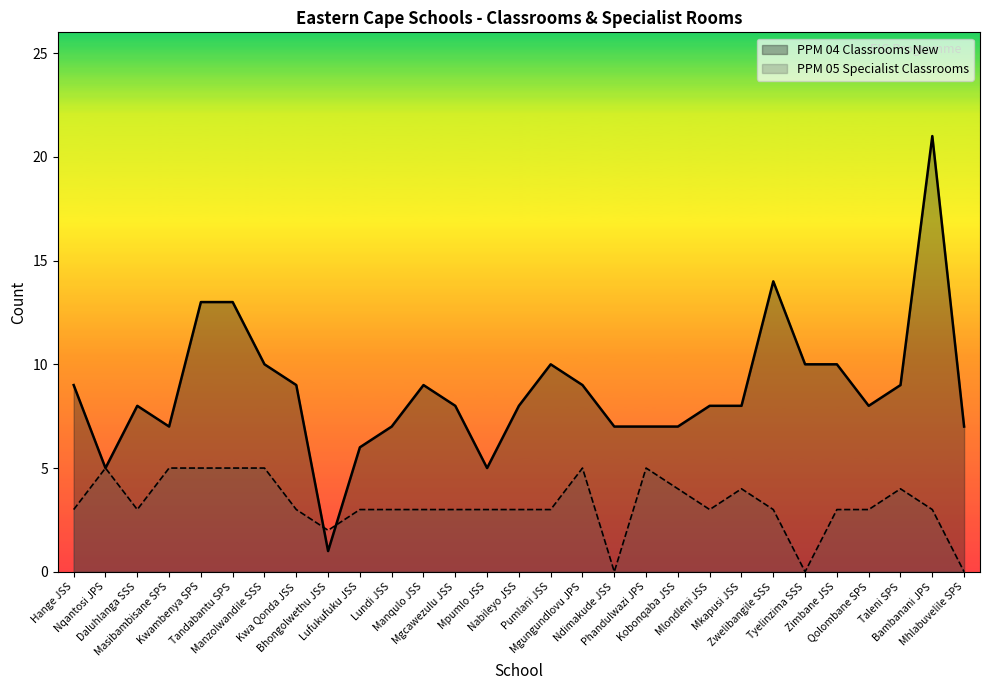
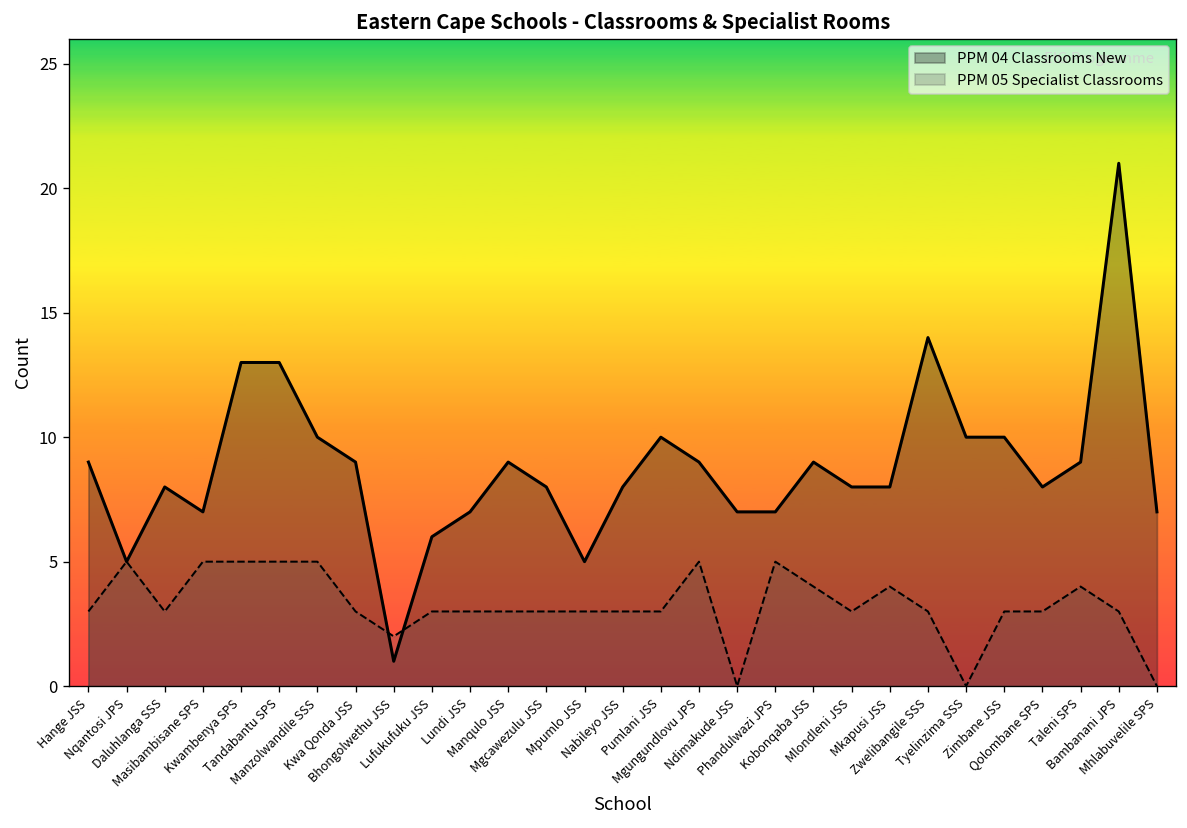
  {
    "PPM 04 Classrooms New": {
      "Hange JSS": 9,
      "Daluhlanga SSS": 8,
      "Masibambisane SPS": 7,
      "Kwambenya SPS": 13,
      "Tandabantu SPS": 13,
      "Manzolwandile SSS": 10,
      "Kwa Qonda JSS": 9,
      "Bhongolwethu JSS": 1,
      "Lufukufuku JSS": 6,
      "Lundi JSS": 7,
      "Manqulo JSS": 9,
      "Mgcawezulu JSS": 8,
      "Mpumlo JSS": 5,
      "Nabileyo JSS": 8,
      "Pumlani JSS": 10,
      "Mgungundlovu JPS": 9,
      "Ndimakude JSS": 7,
      "Phandulwazi JPS": 7,
-     "Kobonqaba JSS": 7,
+     "Kobonqaba JSS": 9,
      "Mlondleni JSS": 8,
      "Mkapusi JSS": 8,
      "Zwelibangile SSS": 14,
      "Tyelinzima SSS": 10,
      "Zimbane JSS": 10,
      "Qolombane SPS": 8,
      "Taleni SPS": 9,
      "Bambanani JPS": 21,
      "Mhlabuvelile SPS": 7
    },
    "PPM 05 Specialist Classrooms": {
      "Hange JSS": 3,
      "Daluhlanga SSS": 3,
      "Masibambisane SPS": 5,
      "Kwambenya SPS": 5,
      "Tandabantu SPS": 5,
      "Manzolwandile SSS": 5,
      "Kwa Qonda JSS": 3,
      "Bhongolwethu JSS": 2,
      "Lufukufuku JSS": 3,
      "Lundi JSS": 3,
      "Manqulo JSS": 3,
      "Mgcawezulu JSS": 3,
      "Mpumlo JSS": 3,
      "Nabileyo JSS": 3,
      "Pumlani JSS": 3,
      "Mgungundlovu JPS": 5,
      "Ndimakude JSS": 0,
      "Phandulwazi JPS": 5,
      "Kobonqaba JSS": 4,
      "Mlondleni JSS": 3,
      "Mkapusi JSS": 4,
      "Zwelibangile SSS": 3,
      "Tyelinzima SSS": 0,
      "Zimbane JSS": 3,
      "Qolombane SPS": 3,
      "Taleni SPS": 4,
      "Bambanani JPS": 3,
      "Mhlabuvelile SPS": 0
    }
  }
